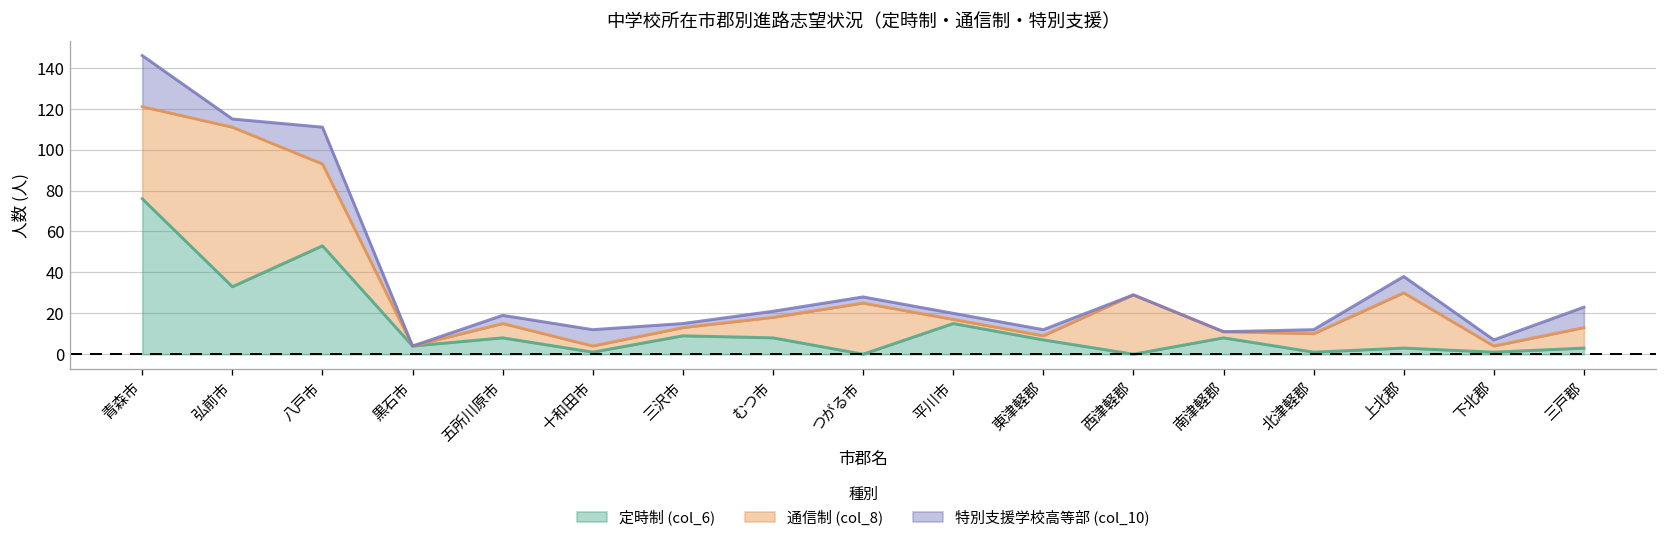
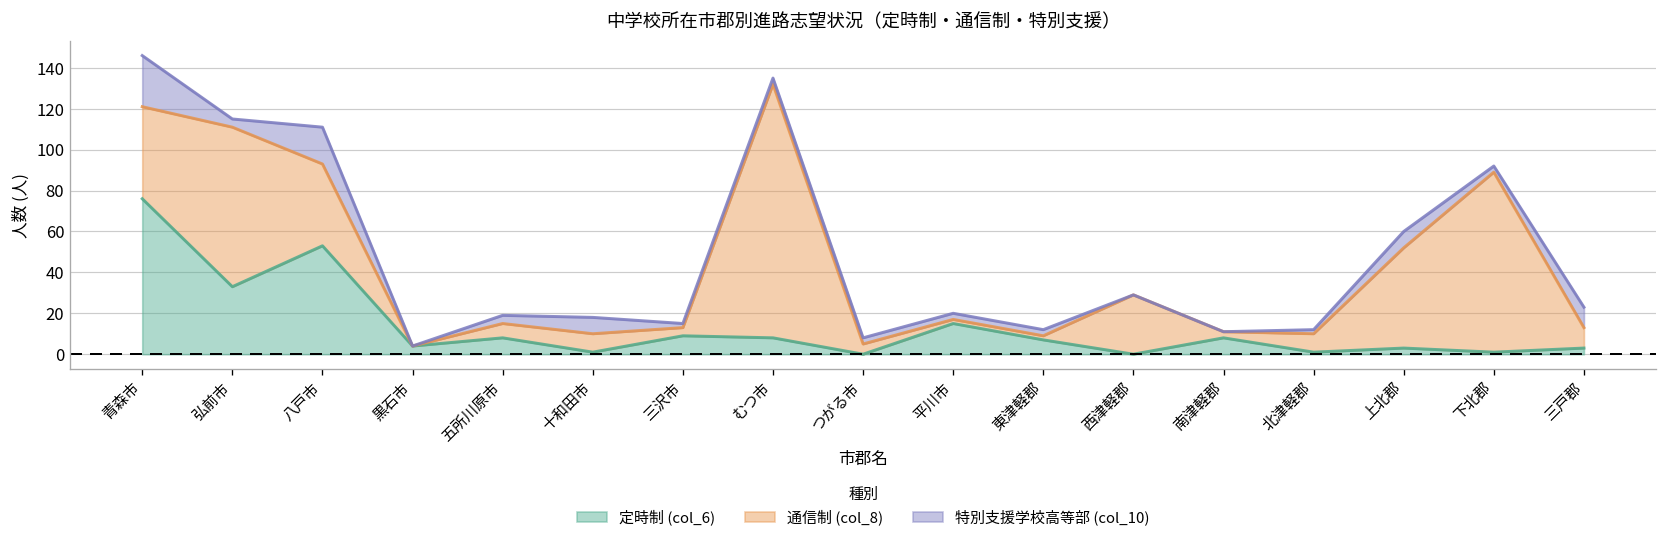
  {
    "通信制 (col_8)": {
      "青森市": 45,
      "弘前市": 78,
      "八戸市": 40,
      "五所川原市": 7,
-     "十和田市": 3,
+     "十和田市": 9,
      "三沢市": 4,
-     "むつ市": 10,
-     "つがる市": 25,
+     "むつ市": 124,
+     "つがる市": 5,
      "平川市": 2,
      "東津軽郡": 2,
      "北津軽郡": 9,
-     "上北郡": 27,
-     "下北郡": 3,
+     "上北郡": 49,
+     "下北郡": 88,
      "三戸郡": 10
    }
  }
